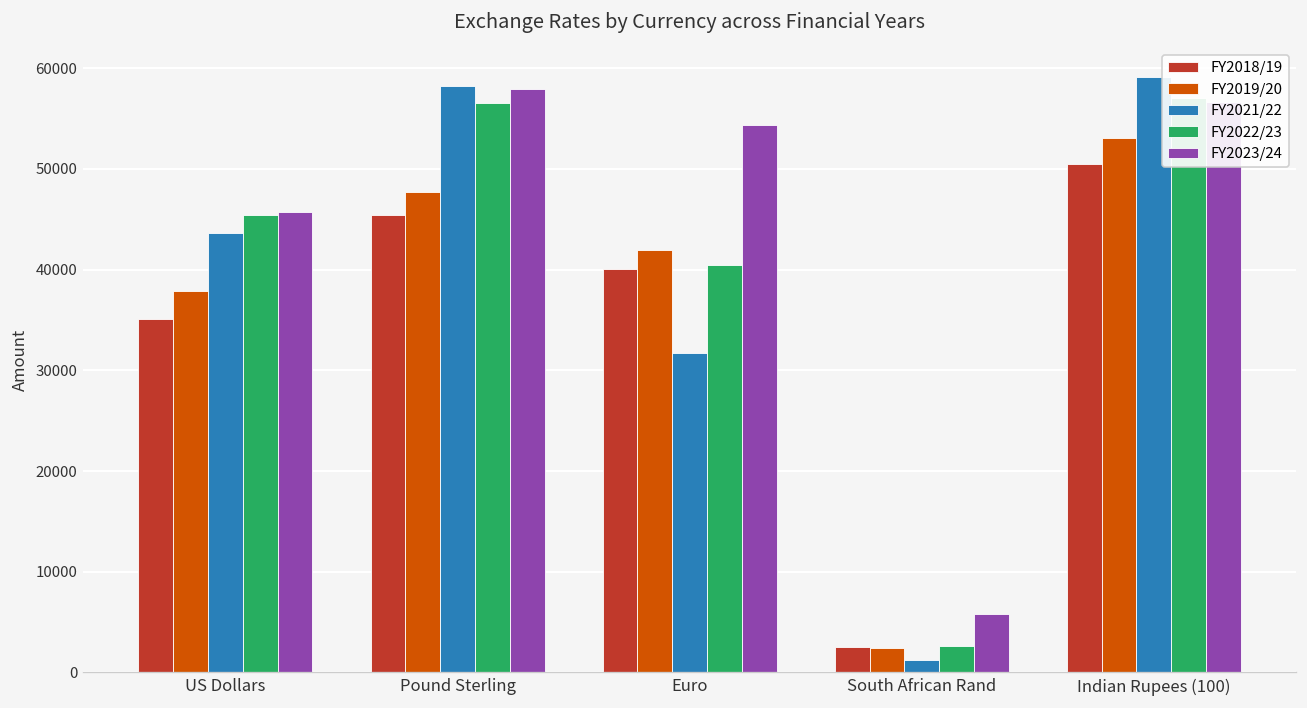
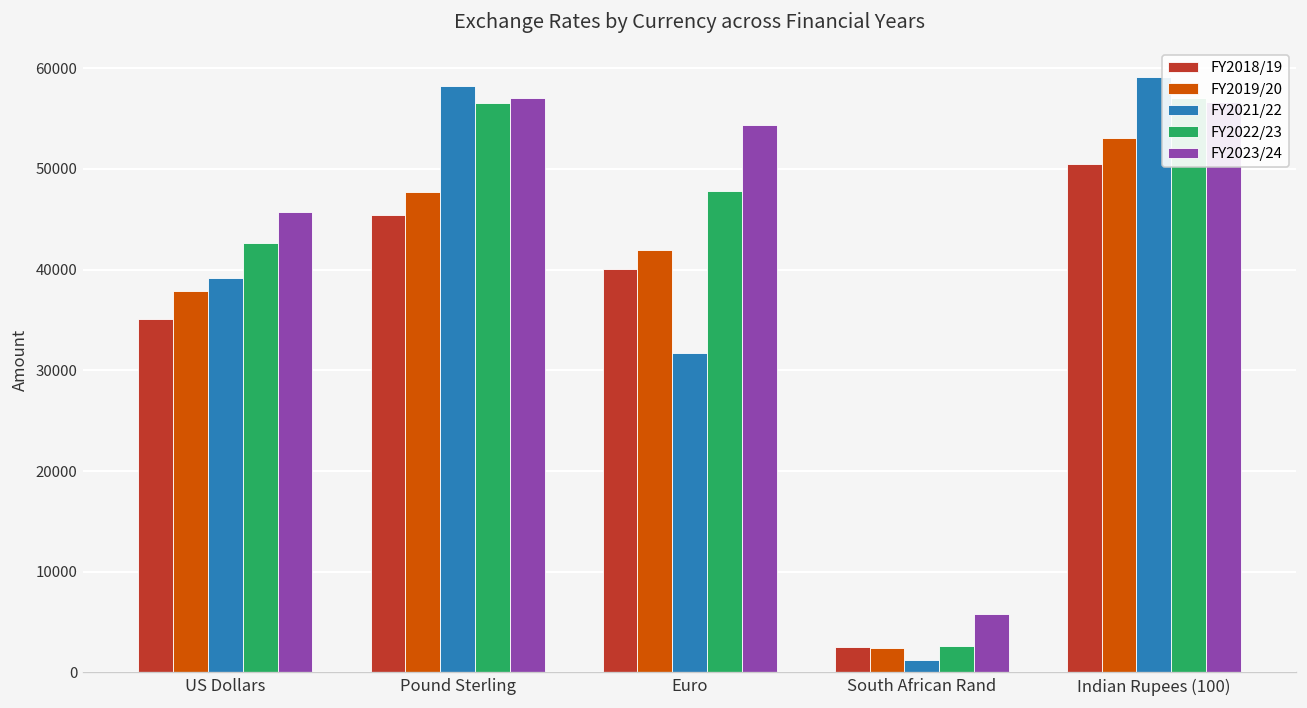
  {
    "FY2021/22": {
-     "US Dollars": 44000,
+     "US Dollars": 39000,
      "Pound Sterling": 58000,
      "Euro": 32000,
      "South African Rand": 1000,
      "Indian Rupees (100)": 59000
    },
    "FY2022/23": {
-     "US Dollars": 45000,
+     "US Dollars": 43000,
      "Pound Sterling": 57000,
-     "Euro": 40000,
+     "Euro": 48000,
      "South African Rand": 3000
    },
    "FY2023/24": {
      "US Dollars": 46000,
-     "Pound Sterling": 58000,
+     "Pound Sterling": 57000,
      "Euro": 54000,
      "South African Rand": 6000
    }
  }
